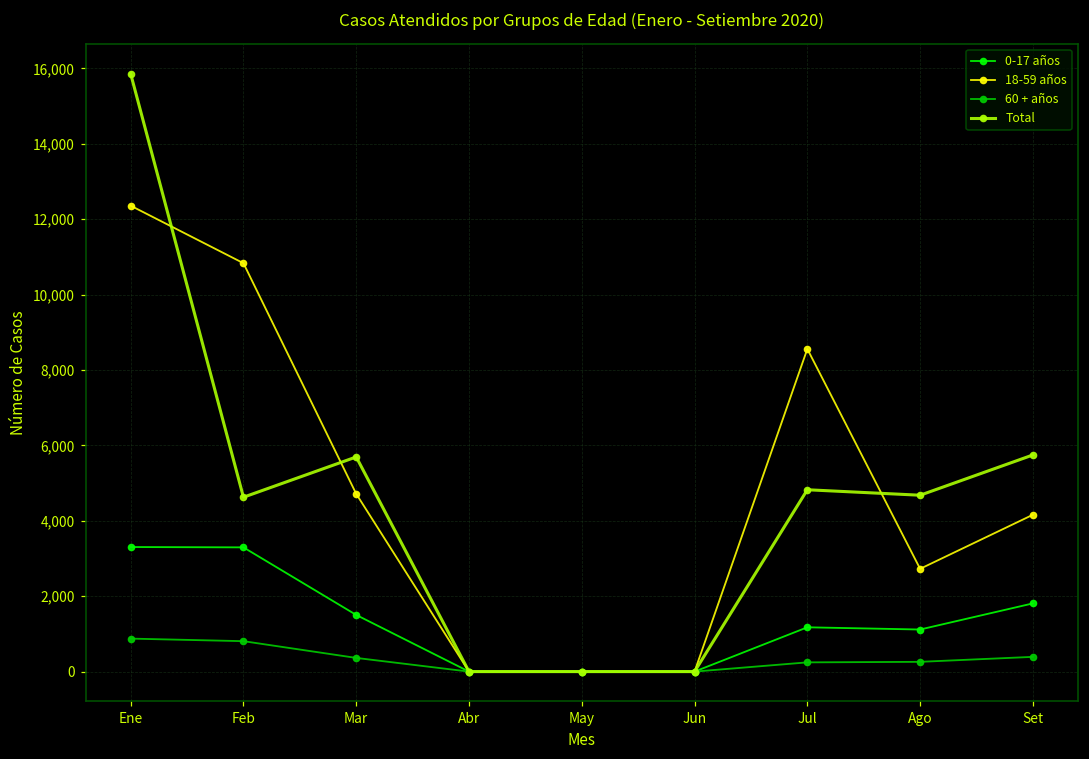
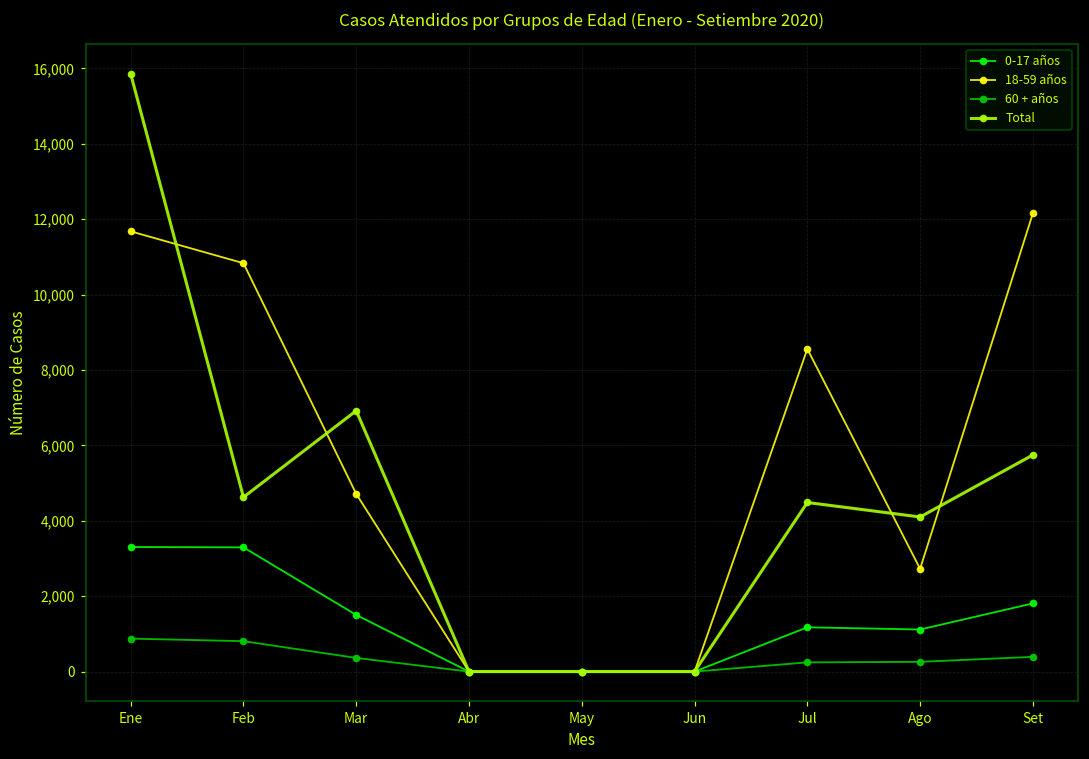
  {
    "18-59 años": {
-     "Ene": "12,400",
+     "Ene": "11,700",
      "Feb": "10,800",
      "Mar": "4,700",
      "Jul": "8,600",
      "Ago": "2,700",
-     "Set": "4,200"
+     "Set": "12,200"
    },
    "Total": {
      "Ene": "15,900",
      "Feb": "4,600",
-     "Mar": "5,700",
-     "Jul": "4,800",
-     "Ago": "4,700",
+     "Mar": "6,900",
+     "Jul": "4,500",
+     "Ago": "4,100",
      "Set": "5,700"
    }
  }
